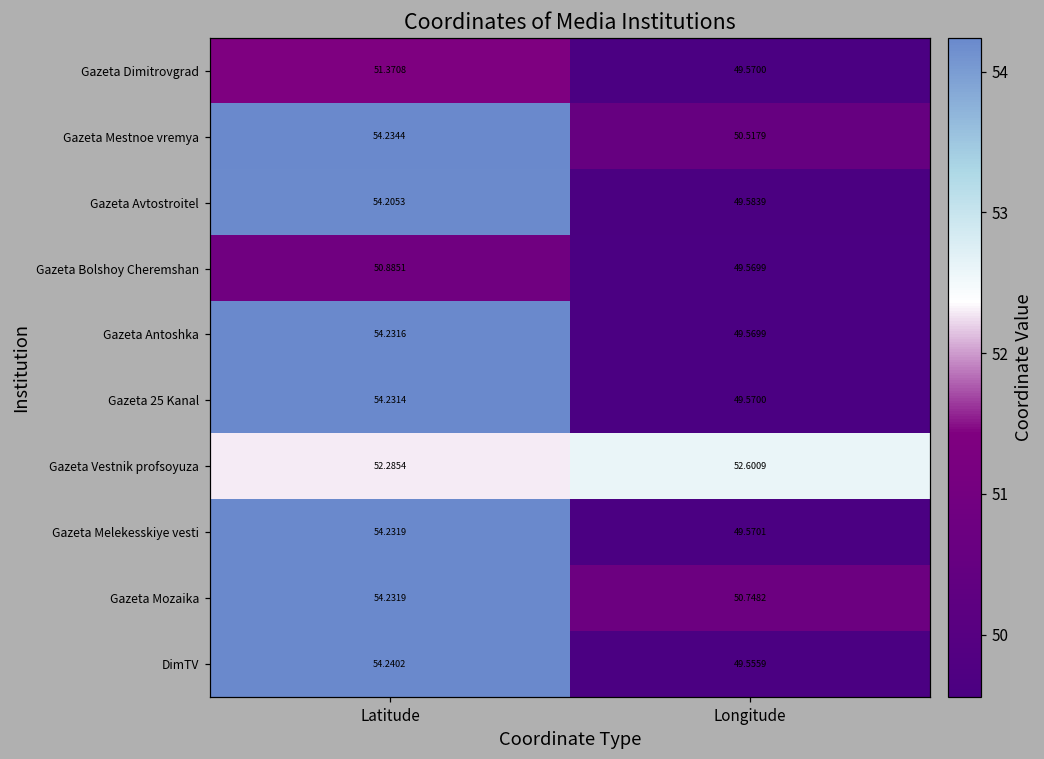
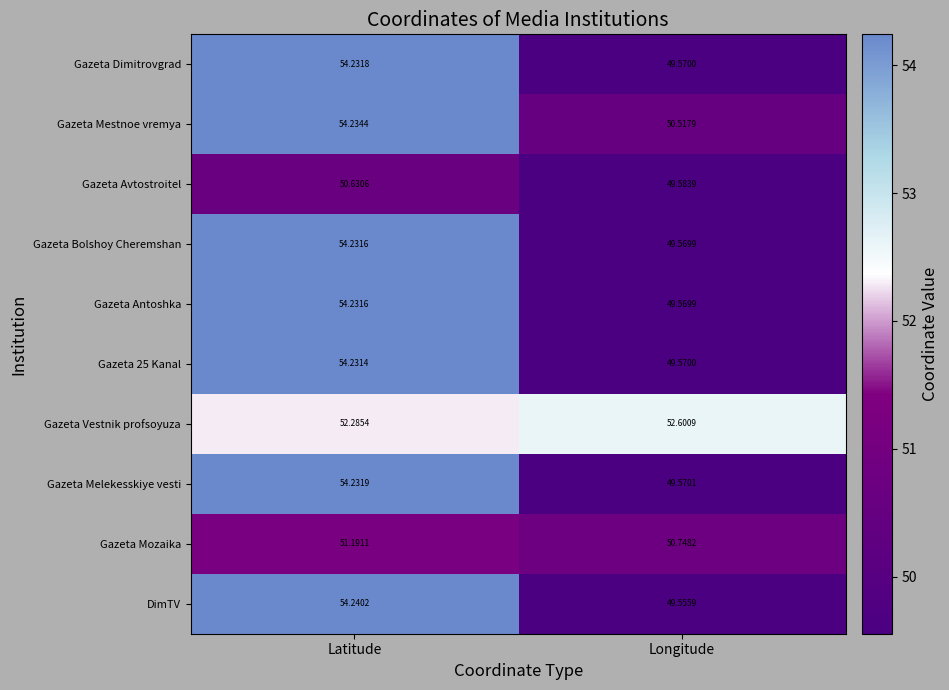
  {
    "Gazeta Dimitrovgrad": {
-     "Latitude": 51.3708,
+     "Latitude": 54.2318,
      "Longitude": 49.5700
    },
    "Gazeta Mestnoe vremya": {
      "Latitude": 54.2344,
      "Longitude": 50.5179
    },
    "Gazeta Avtostroitel": {
-     "Latitude": 54.2053,
+     "Latitude": 50.6306,
      "Longitude": 49.5839
    },
    "Gazeta Bolshoy Cheremshan": {
-     "Latitude": 50.8851,
+     "Latitude": 54.2316,
      "Longitude": 49.5699
    },
    "Gazeta Antoshka": {
      "Latitude": 54.2316,
      "Longitude": 49.5699
    },
    "Gazeta 25 Kanal": {
      "Latitude": 54.2314,
      "Longitude": 49.5700
    },
    "Gazeta Vestnik profsoyuza": {
      "Latitude": 52.2854,
      "Longitude": 52.6009
    },
    "Gazeta Melekesskiye vesti": {
      "Latitude": 54.2319,
      "Longitude": 49.5701
    },
    "Gazeta Mozaika": {
-     "Latitude": 54.2319,
+     "Latitude": 51.1911,
      "Longitude": 50.7482
    },
    "DimTV": {
      "Latitude": 54.2402,
      "Longitude": 49.5559
    }
  }
